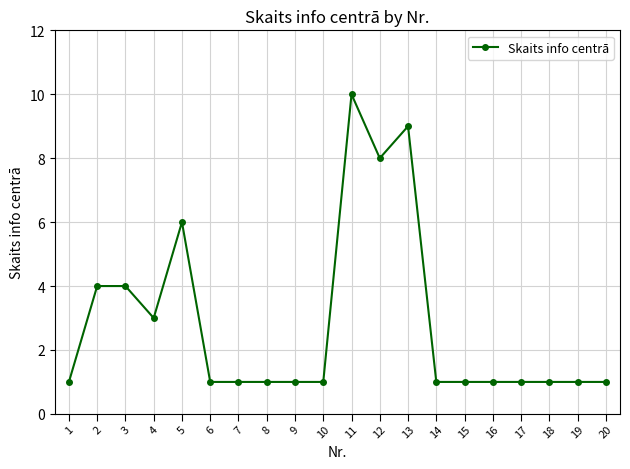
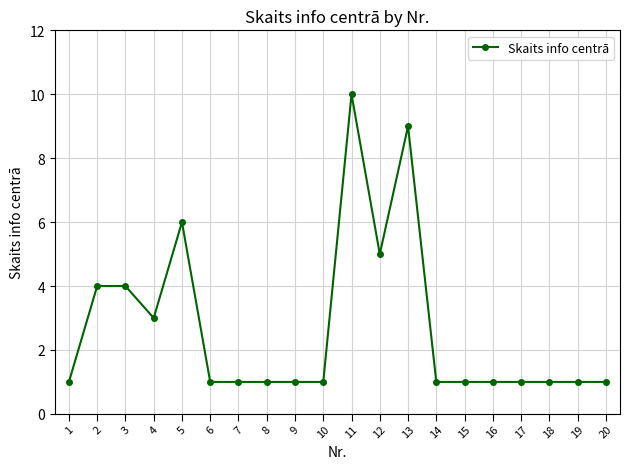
  {
    "1": 1,
    "2": 4,
    "3": 4,
    "4": 3,
    "5": 6,
    "6": 1,
    "7": 1,
    "8": 1,
    "9": 1,
    "10": 1,
    "11": 10,
-   "12": 8,
+   "12": 5,
    "13": 9,
    "14": 1,
    "15": 1,
    "16": 1,
    "17": 1,
    "18": 1,
    "19": 1,
    "20": 1
  }
